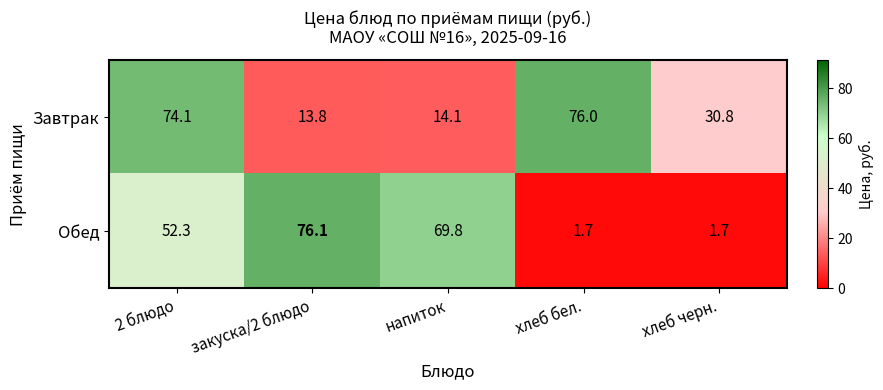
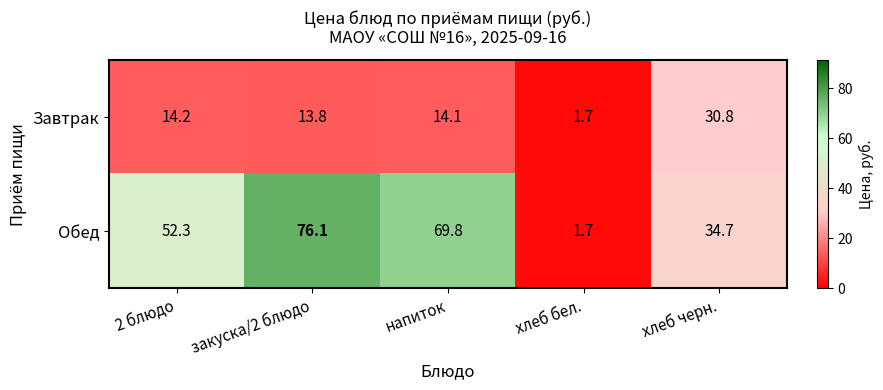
  {
    "Завтрак": {
-     "2 блюдо": 74.1,
+     "2 блюдо": 14.2,
      "закуска/2 блюдо": 13.8,
      "напиток": 14.1,
-     "хлеб бел.": 76.0,
+     "хлеб бел.": 1.7,
      "хлеб черн.": 30.8
    },
    "Обед": {
      "2 блюдо": 52.3,
      "закуска/2 блюдо": 76.1,
      "напиток": 69.8,
      "хлеб бел.": 1.7,
-     "хлеб черн.": 1.7
+     "хлеб черн.": 34.7
    }
  }
